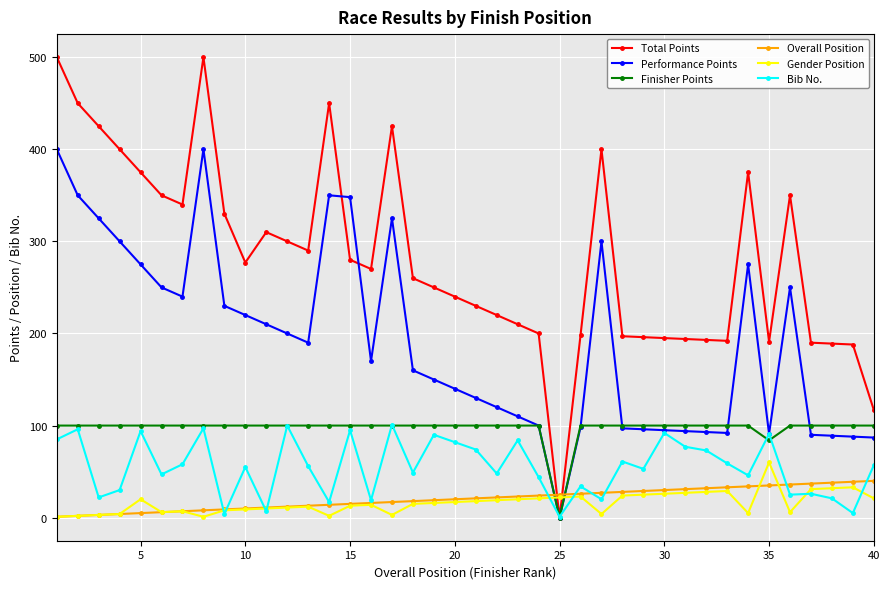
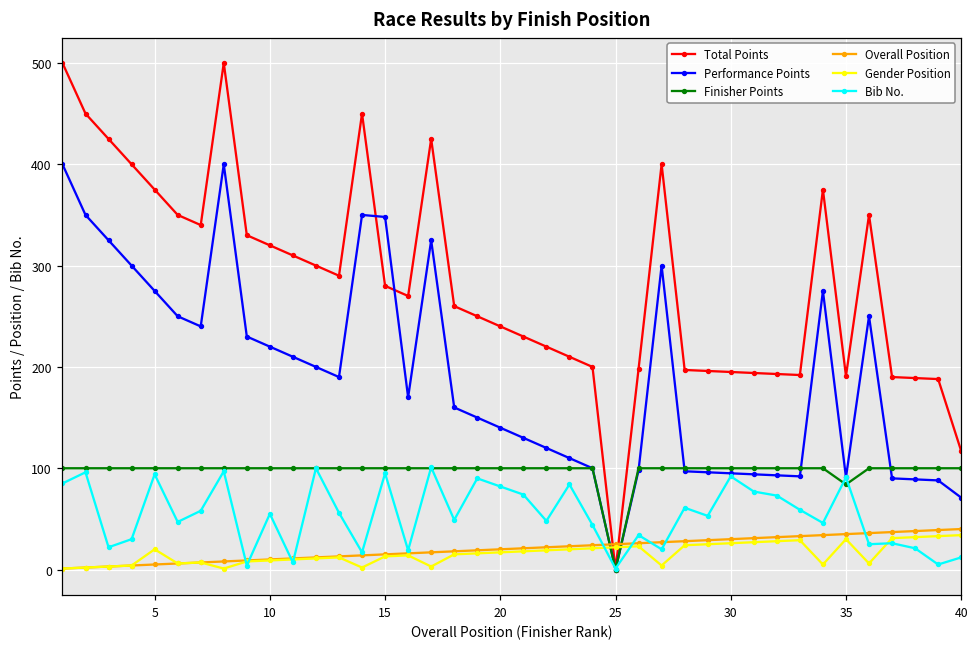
  {
    "Total Points": {
      "5": 380,
-     "10": 280,
+     "10": 320,
      "15": 280,
      "20": 240,
      "30": 200,
      "35": 190,
      "40": 120
    },
    "Performance Points": {
      "5": 280,
      "10": 220,
      "15": 350,
      "20": 140,
      "30": 100,
-     "40": 90
+     "40": 70
    },
    "Finisher Points": {
      "5": 100,
      "10": 100,
      "15": 100,
      "20": 100,
      "30": 100,
      "35": 80,
      "40": 100
    },
    "Overall Position": {
      "5": 10,
      "20": 20,
      "25": 30,
      "30": 30,
      "35": 40,
      "40": 40
    },
    "Gender Position": {
      "5": 20,
      "20": 20,
      "25": 20,
      "30": 30,
-     "35": 60,
-     "40": 20
+     "35": 30,
+     "40": 30
    },
    "Bib No.": {
      "5": 90,
      "10": 60,
      "15": 100,
      "20": 80,
      "30": 90,
-     "40": 60
+     "40": 10
    }
  }
